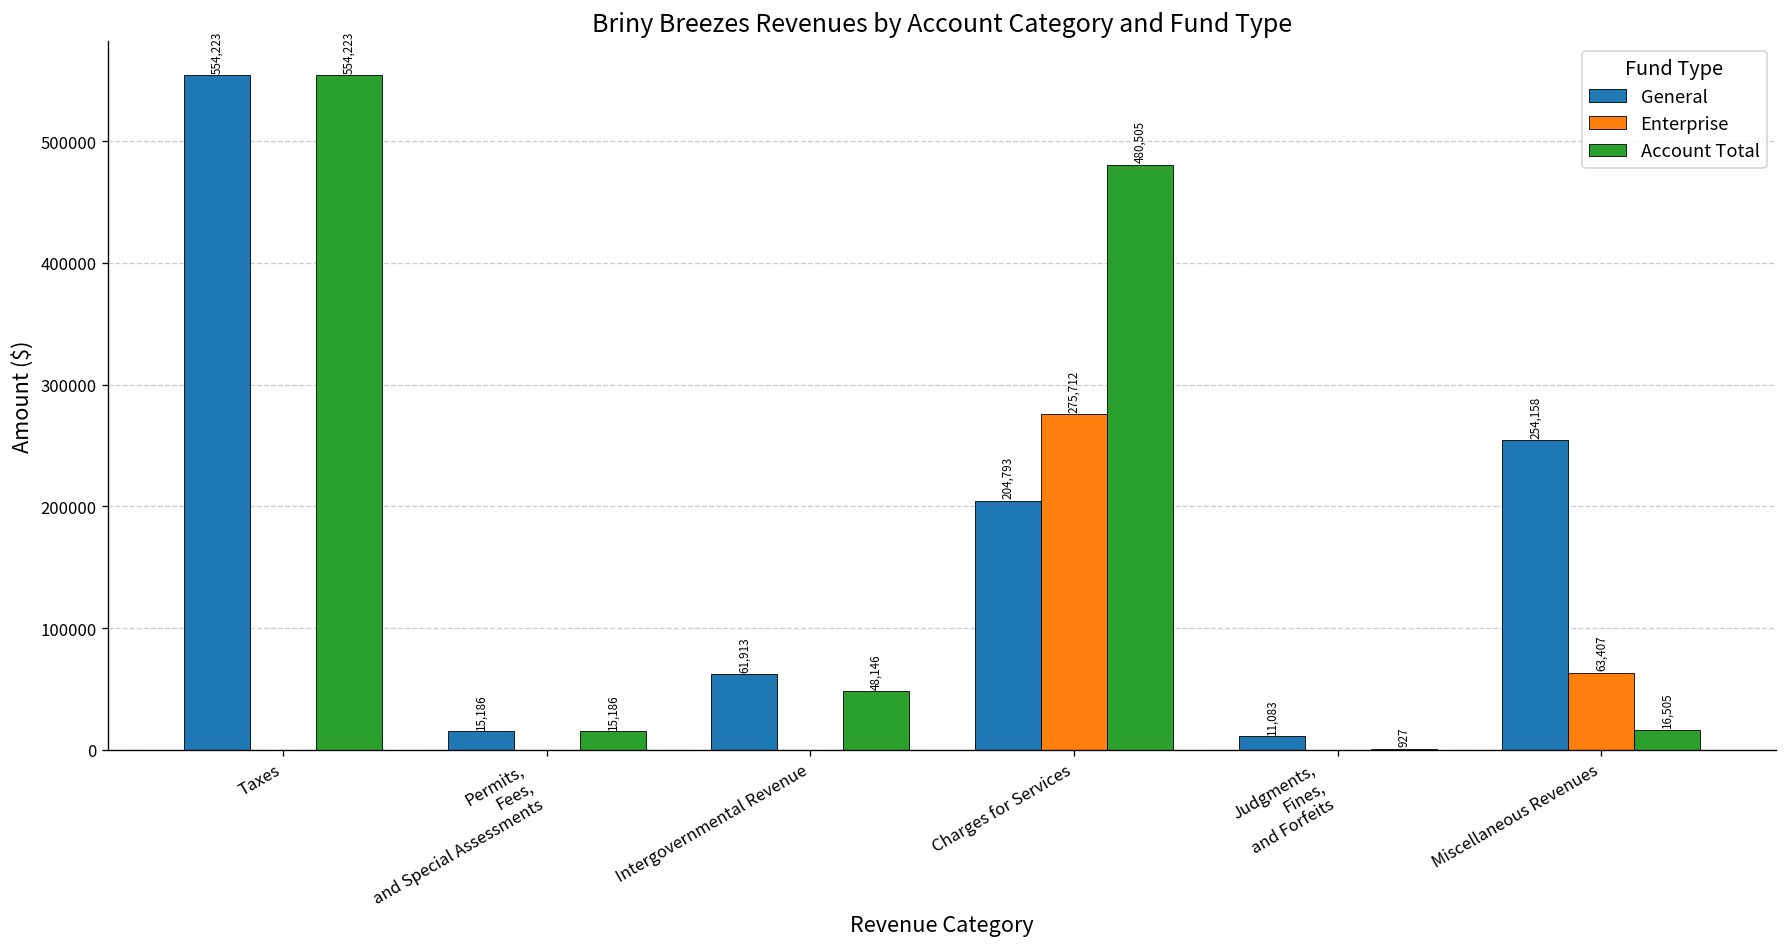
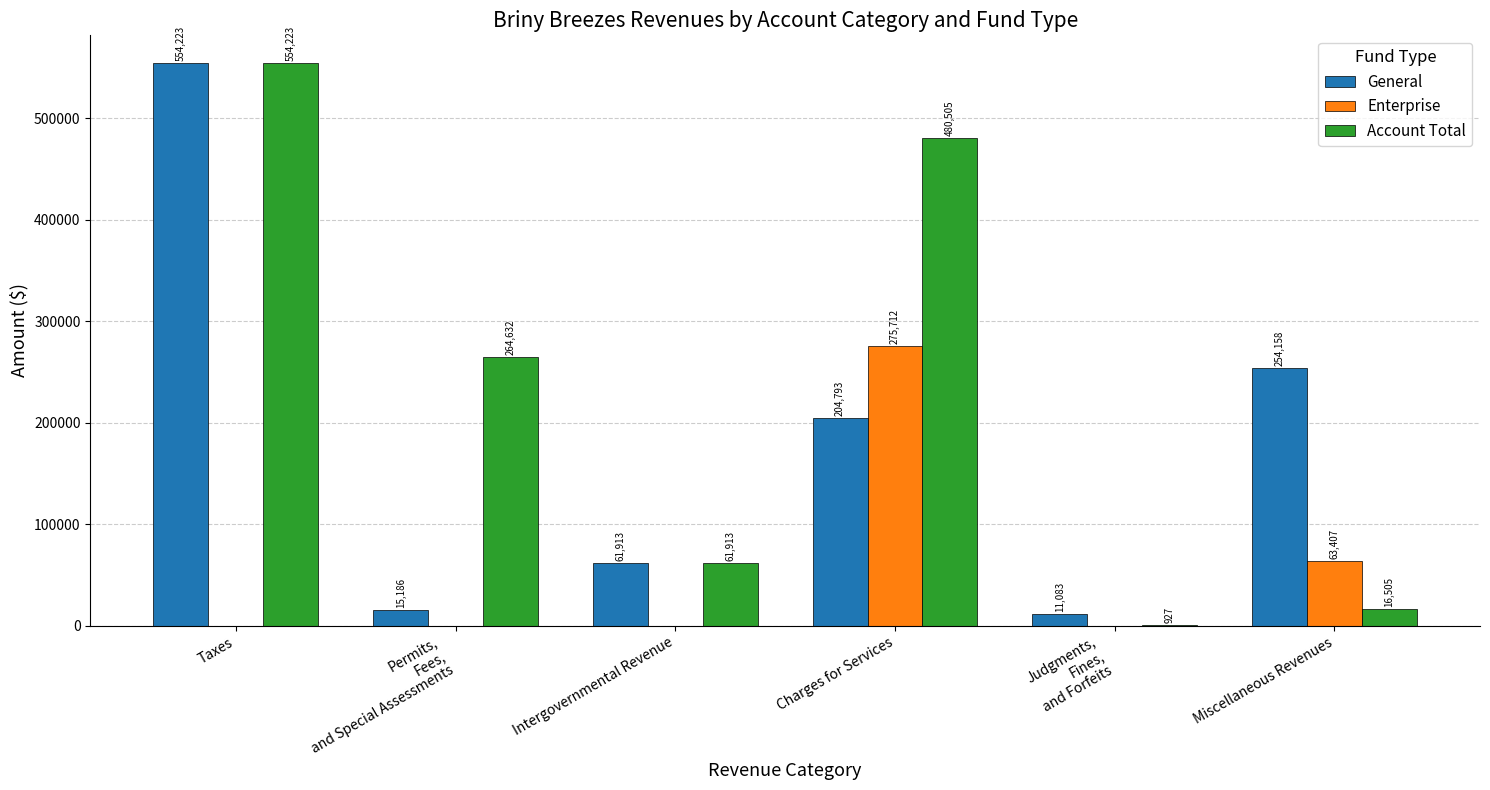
  {
    "General": {
      "Taxes": "554,223",
      "Permits, Fees, and Special Assessments": "15,186",
      "Intergovernmental Revenue": "61,913",
      "Charges for Services": "204,793",
      "Judgments, Fines, and Forfeits": "11,083",
      "Miscellaneous Revenues": "254,158"
    },
    "Enterprise": {
      "Charges for Services": "275,712",
      "Miscellaneous Revenues": "63,407"
    },
    "Account Total": {
      "Taxes": "554,223",
-     "Permits, Fees, and Special Assessments": "15,186",
-     "Intergovernmental Revenue": "48,146",
+     "Permits, Fees, and Special Assessments": "264,632",
+     "Intergovernmental Revenue": "61,913",
      "Charges for Services": "480,505",
      "Judgments, Fines, and Forfeits": "927",
      "Miscellaneous Revenues": "16,505"
    }
  }
